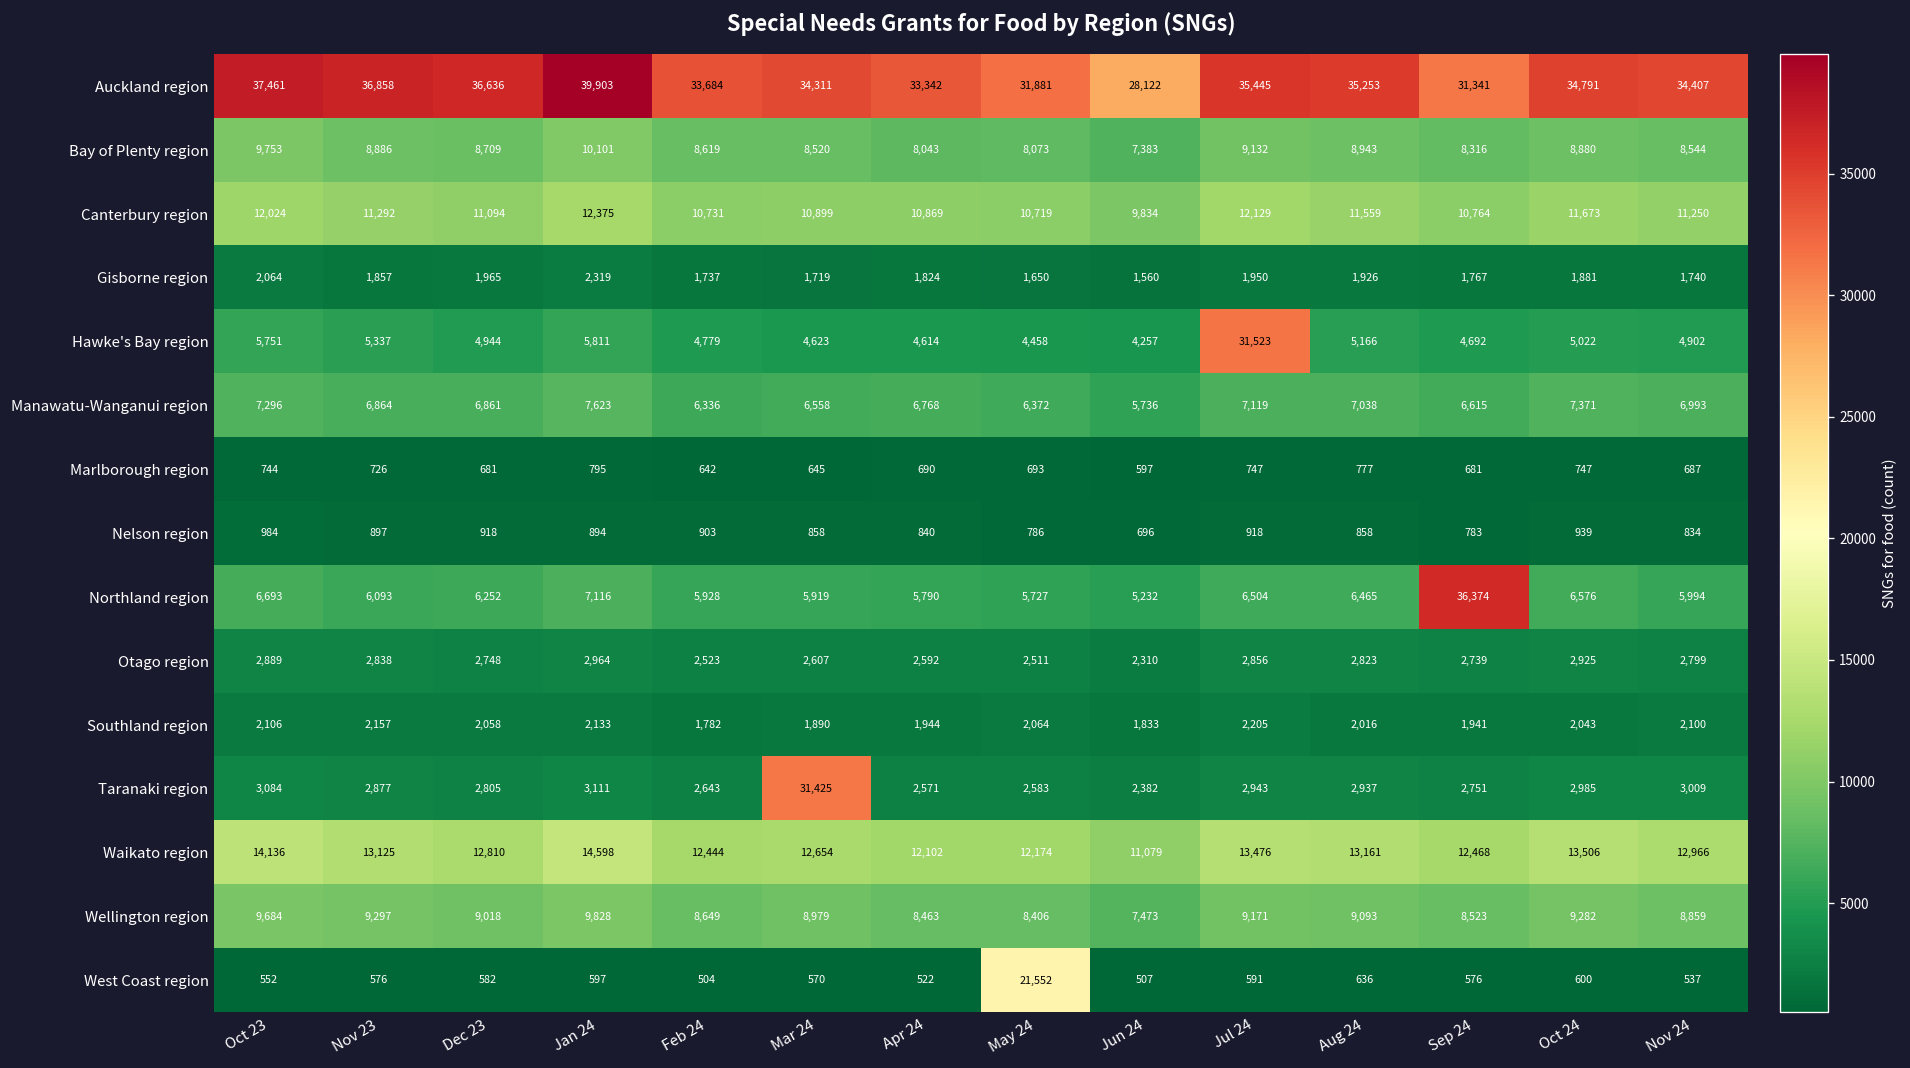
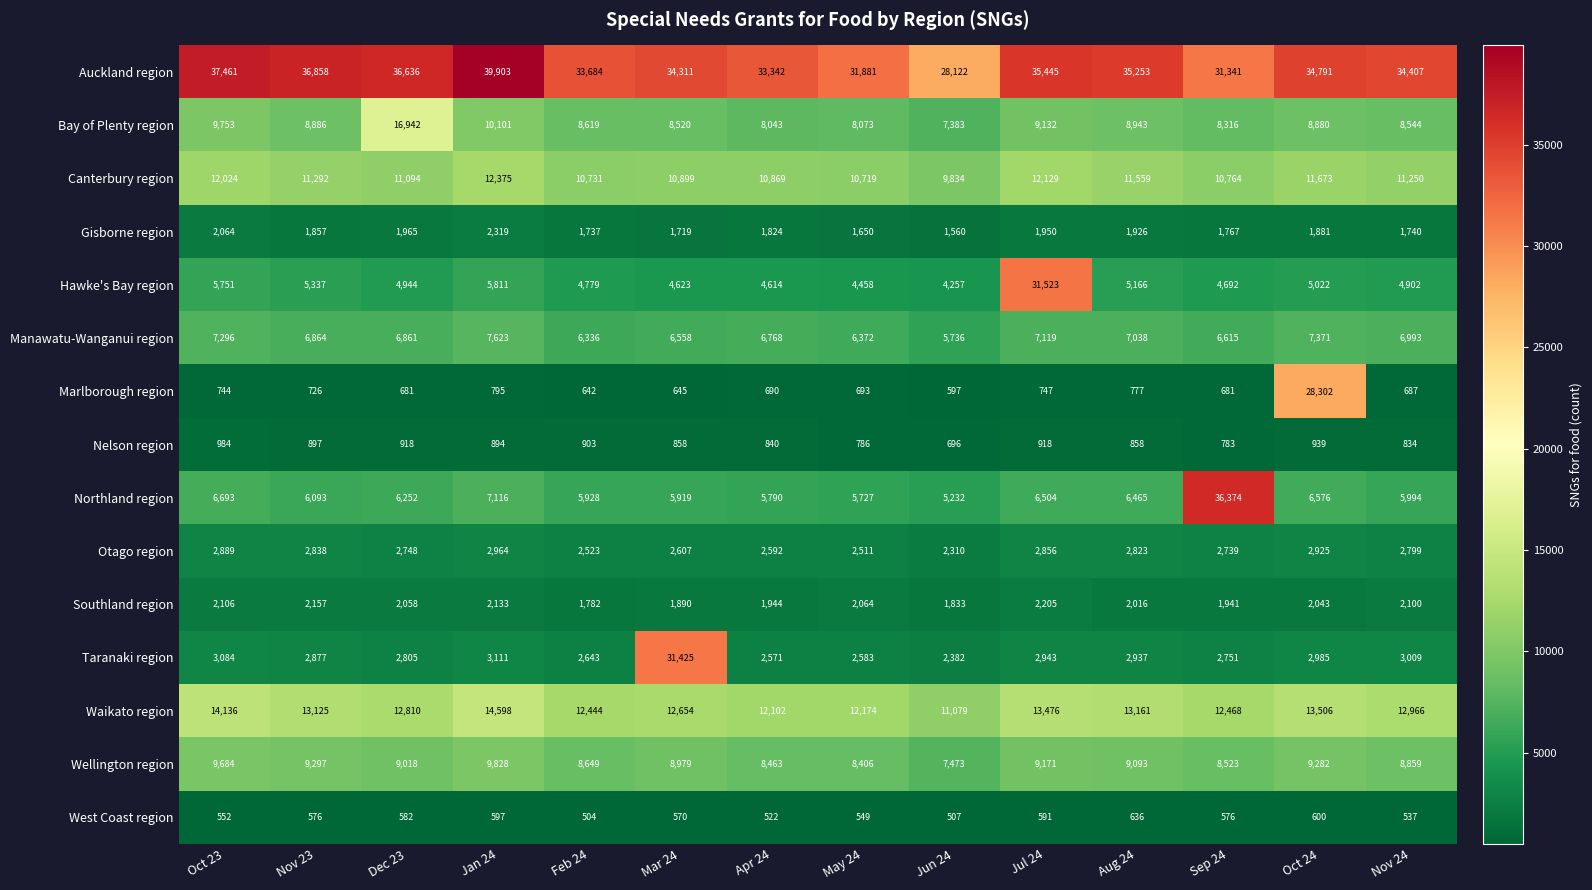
  {
    "Bay of Plenty region": {
      "Oct 23": "9,753",
      "Nov 23": "8,886",
-     "Dec 23": "8,709",
+     "Dec 23": "16,942",
      "Jan 24": "10,101",
      "Feb 24": "8,619",
      "Mar 24": "8,520",
      "Apr 24": "8,043",
      "May 24": "8,073",
      "Jun 24": "7,383",
      "Jul 24": "9,132",
      "Aug 24": "8,943",
      "Sep 24": "8,316",
      "Oct 24": "8,880",
      "Nov 24": "8,544"
    },
    "Marlborough region": {
      "Oct 23": "744",
      "Nov 23": "726",
      "Dec 23": "681",
      "Jan 24": "795",
      "Feb 24": "642",
      "Mar 24": "645",
      "Apr 24": "690",
      "May 24": "693",
      "Jun 24": "597",
      "Jul 24": "747",
      "Aug 24": "777",
      "Sep 24": "681",
-     "Oct 24": "747",
+     "Oct 24": "28,302",
      "Nov 24": "687"
    },
    "West Coast region": {
      "Oct 23": "552",
      "Nov 23": "576",
      "Dec 23": "582",
      "Jan 24": "597",
      "Feb 24": "504",
      "Mar 24": "570",
      "Apr 24": "522",
-     "May 24": "21,552",
+     "May 24": "549",
      "Jun 24": "507",
      "Jul 24": "591",
      "Aug 24": "636",
      "Sep 24": "576",
      "Oct 24": "600",
      "Nov 24": "537"
    }
  }
